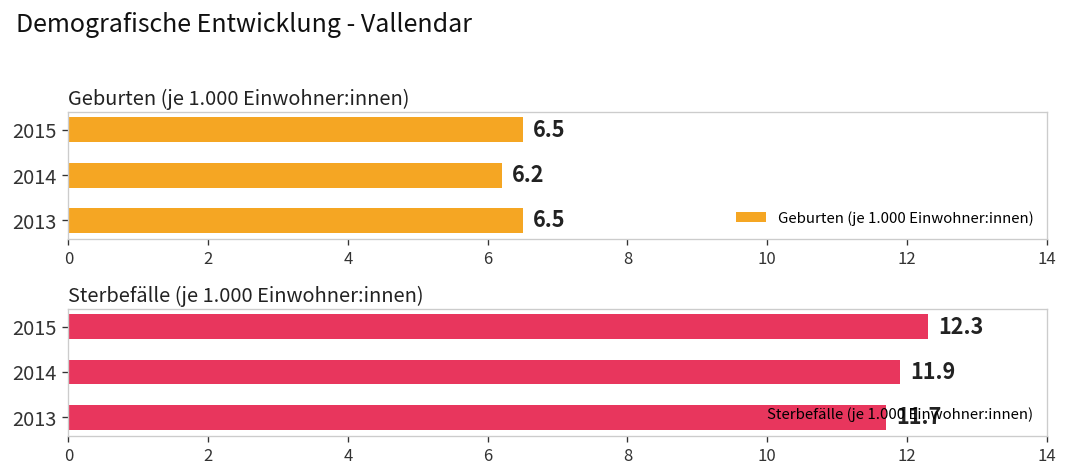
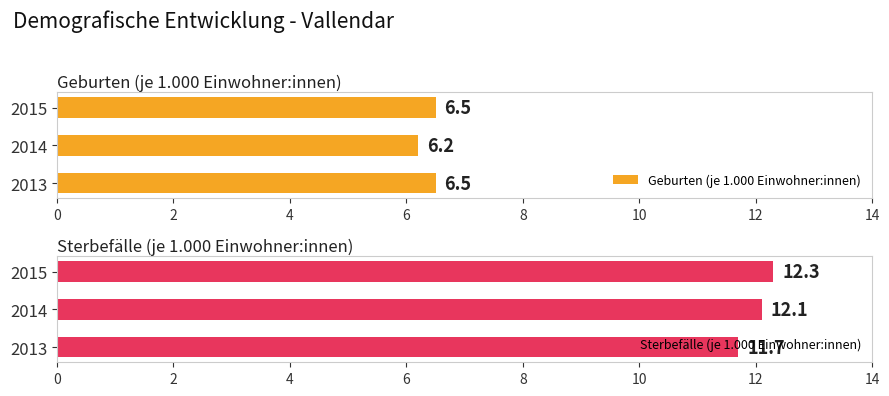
  {
    "Geburten (je 1.000 Einwohner:innen)": {
      "2015": 6.5,
      "2014": 6.2,
      "2013": 6.5
    },
    "Sterbefälle (je 1.000 Einwohner:innen)": {
      "2015": 12.3,
-     "2014": 11.9,
+     "2014": 12.1,
      "2013": 11.7
    }
  }
